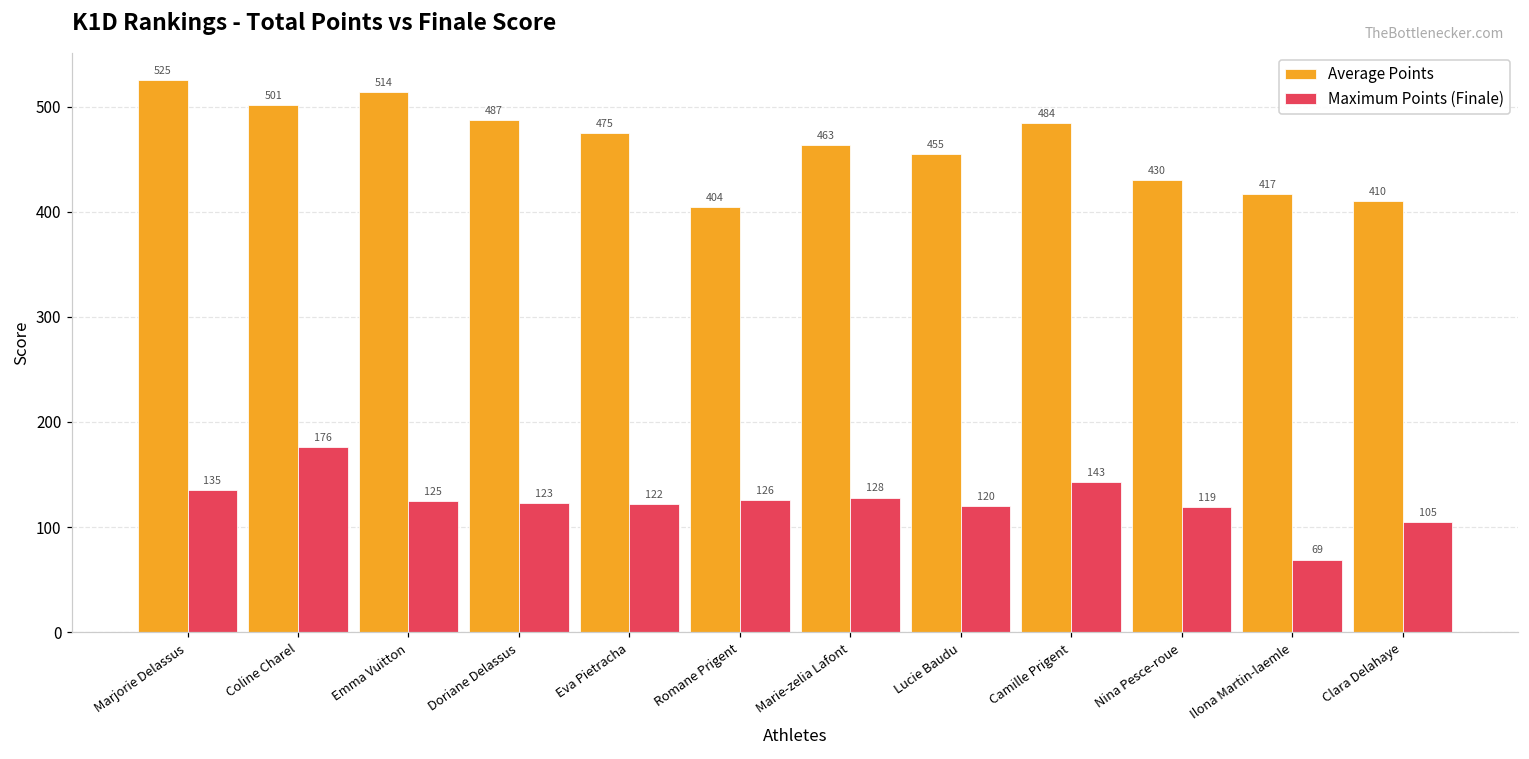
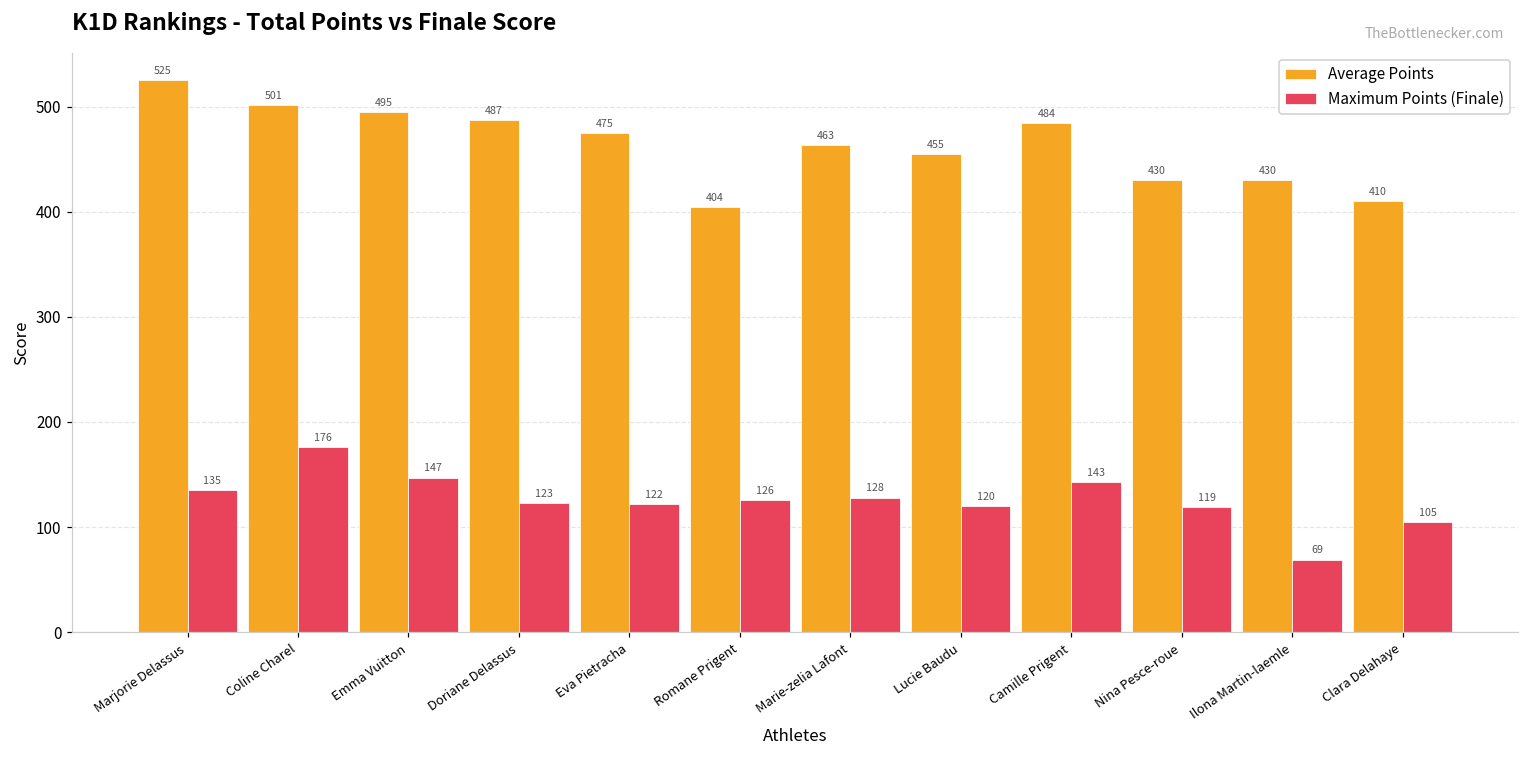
  {
    "Average Points": {
      "Marjorie Delassus": 525,
      "Coline Charel": 501,
-     "Emma Vuitton": 514,
+     "Emma Vuitton": 495,
      "Doriane Delassus": 487,
      "Eva Pietracha": 475,
      "Romane Prigent": 404,
      "Marie-zelia Lafont": 463,
      "Lucie Baudu": 455,
      "Camille Prigent": 484,
      "Nina Pesce-roue": 430,
-     "Ilona Martin-laemle": 417,
+     "Ilona Martin-laemle": 430,
      "Clara Delahaye": 410
    },
    "Maximum Points (Finale)": {
      "Marjorie Delassus": 135,
      "Coline Charel": 176,
-     "Emma Vuitton": 125,
+     "Emma Vuitton": 147,
      "Doriane Delassus": 123,
      "Eva Pietracha": 122,
      "Romane Prigent": 126,
      "Marie-zelia Lafont": 128,
      "Lucie Baudu": 120,
      "Camille Prigent": 143,
      "Nina Pesce-roue": 119,
      "Ilona Martin-laemle": 69,
      "Clara Delahaye": 105
    }
  }
